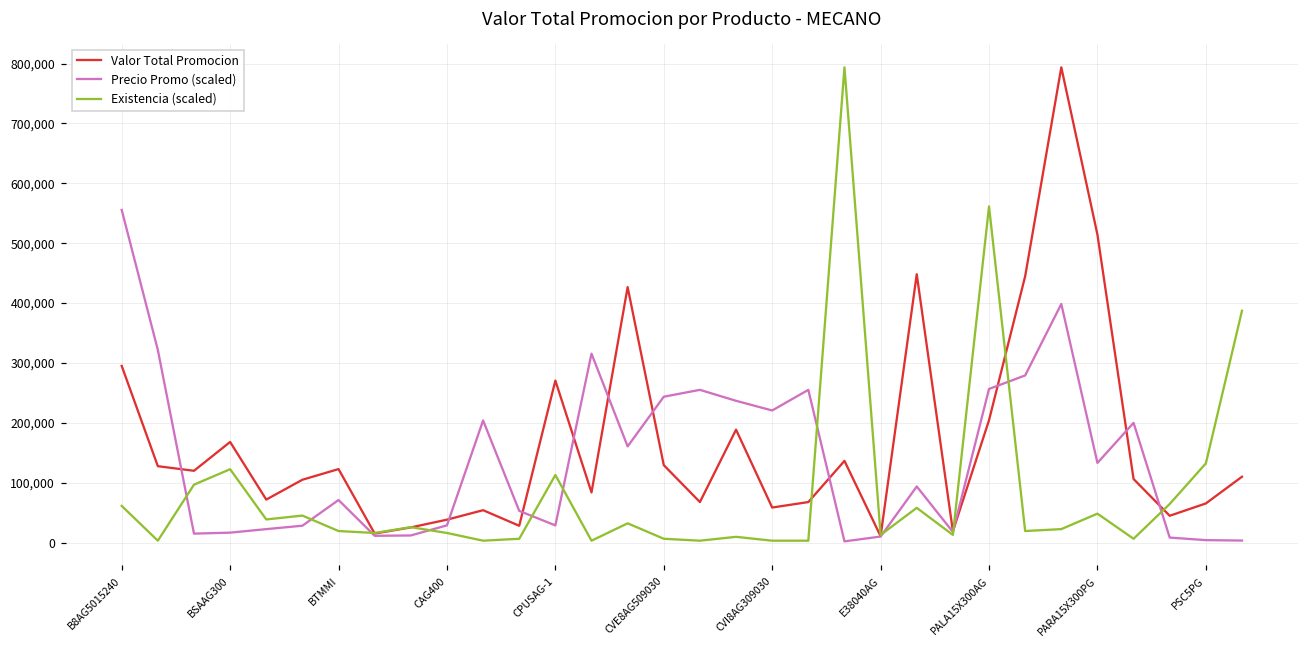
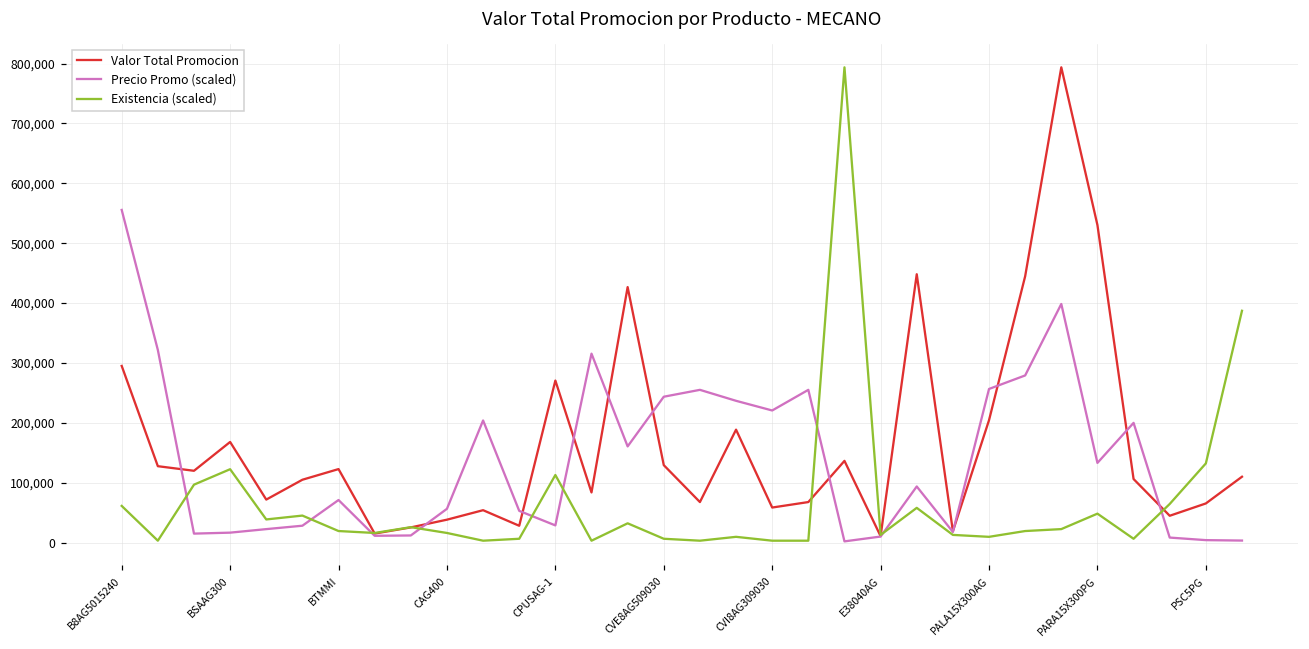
  {
    "Valor Total Promocion": {
      "B8AG5015240": "300,000",
      "BSAAG300": "170,000",
      "BTMMI": "120,000",
      "CAG400": "40,000",
      "CPUSAG-1": "270,000",
      "CVE8AG509030": "130,000",
      "CVI8AG309030": "60,000",
      "PALA15X300AG": "200,000",
-     "PARA15X300PG": "510,000",
+     "PARA15X300PG": "530,000",
      "PSC5PG": "70,000"
    },
    "Precio Promo (scaled)": {
      "B8AG5015240": "560,000",
      "BSAAG300": "20,000",
      "BTMMI": "70,000",
-     "CAG400": "30,000",
+     "CAG400": "60,000",
      "CPUSAG-1": "30,000",
      "CVE8AG509030": "240,000",
      "CVI8AG309030": "220,000",
      "PALA15X300AG": "260,000",
      "PARA15X300PG": "130,000",
      "PSC5PG": "0"
    },
    "Existencia (scaled)": {
      "B8AG5015240": "60,000",
      "BSAAG300": "120,000",
      "BTMMI": "20,000",
      "CAG400": "20,000",
      "CPUSAG-1": "110,000",
      "CVE8AG509030": "10,000",
      "CVI8AG309030": "0",
-     "PALA15X300AG": "560,000",
+     "PALA15X300AG": "10,000",
      "PARA15X300PG": "50,000",
      "PSC5PG": "130,000"
    }
  }
